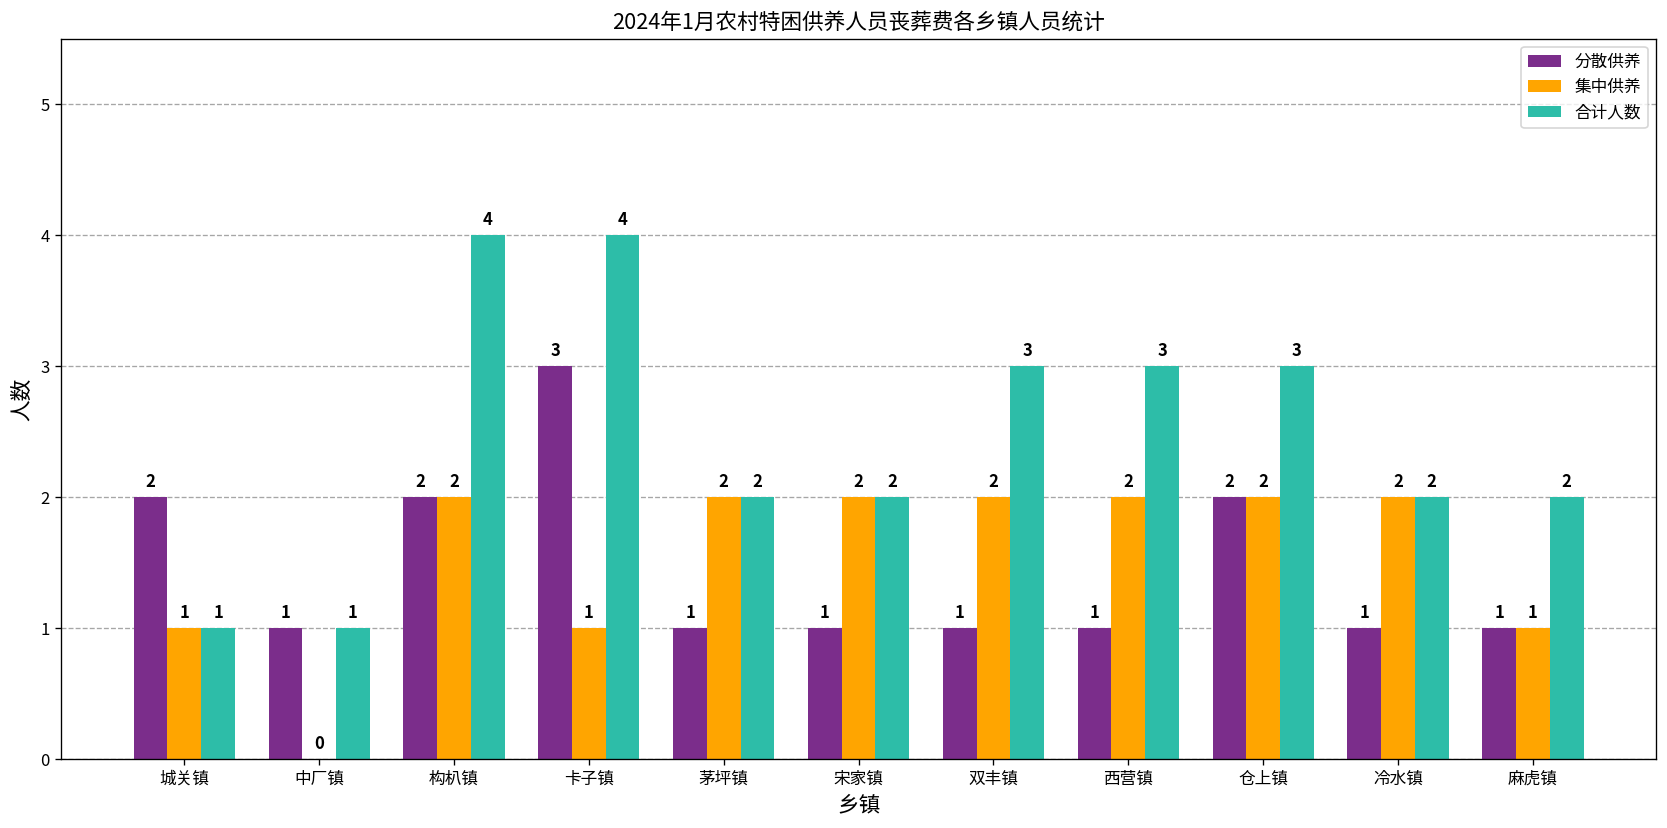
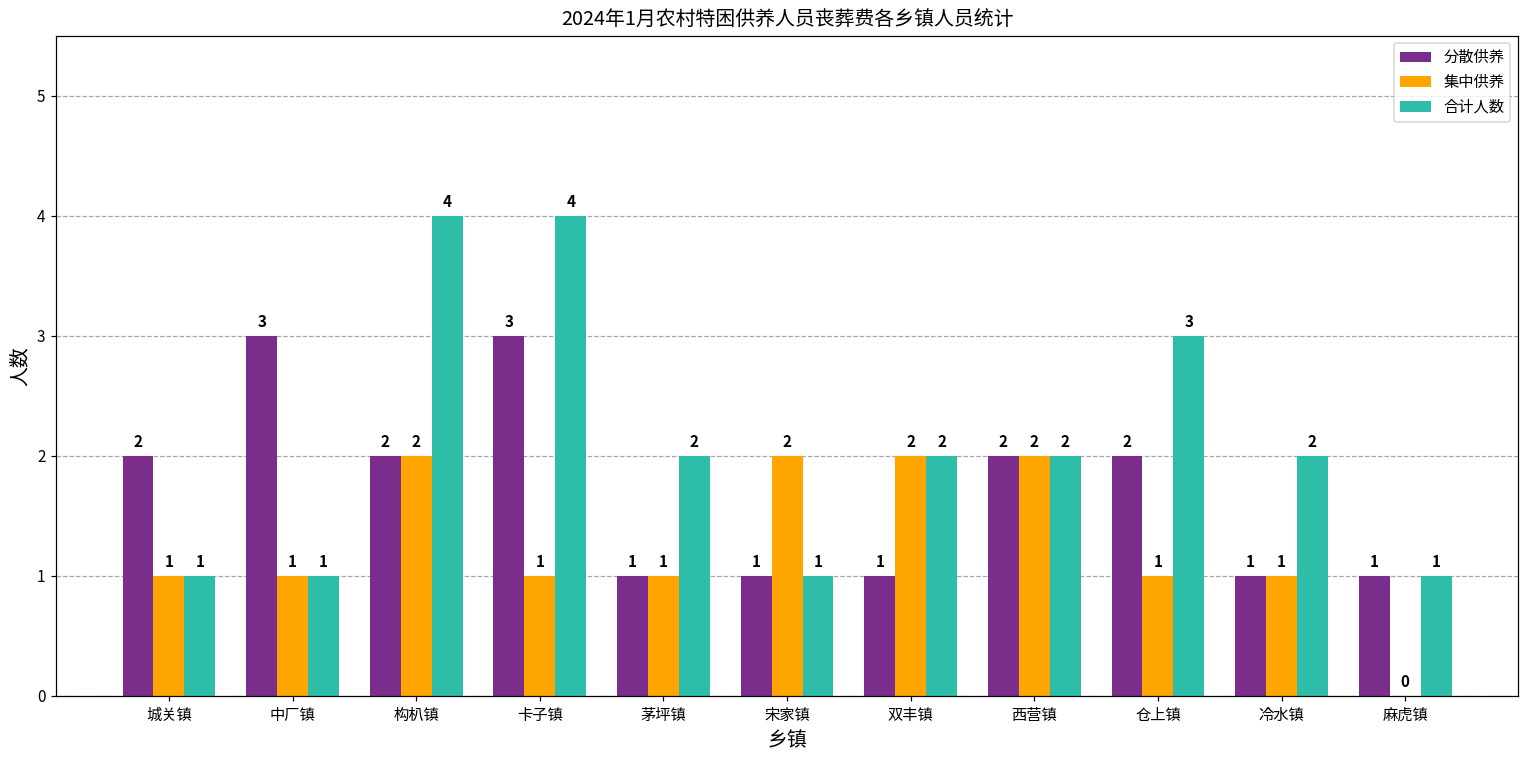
  {
    "分散供养": {
      "城关镇": 2,
-     "中厂镇": 1,
+     "中厂镇": 3,
      "构朳镇": 2,
      "卡子镇": 3,
      "茅坪镇": 1,
      "宋家镇": 1,
      "双丰镇": 1,
-     "西营镇": 1,
+     "西营镇": 2,
      "仓上镇": 2,
      "冷水镇": 1,
      "麻虎镇": 1
    },
    "集中供养": {
      "城关镇": 1,
-     "中厂镇": 0,
+     "中厂镇": 1,
      "构朳镇": 2,
      "卡子镇": 1,
-     "茅坪镇": 2,
+     "茅坪镇": 1,
      "宋家镇": 2,
      "双丰镇": 2,
      "西营镇": 2,
-     "仓上镇": 2,
-     "冷水镇": 2,
-     "麻虎镇": 1
+     "仓上镇": 1,
+     "冷水镇": 1,
+     "麻虎镇": 0
    },
    "合计人数": {
      "城关镇": 1,
      "中厂镇": 1,
      "构朳镇": 4,
      "卡子镇": 4,
      "茅坪镇": 2,
-     "宋家镇": 2,
-     "双丰镇": 3,
-     "西营镇": 3,
+     "宋家镇": 1,
+     "双丰镇": 2,
+     "西营镇": 2,
      "仓上镇": 3,
      "冷水镇": 2,
-     "麻虎镇": 2
+     "麻虎镇": 1
    }
  }
